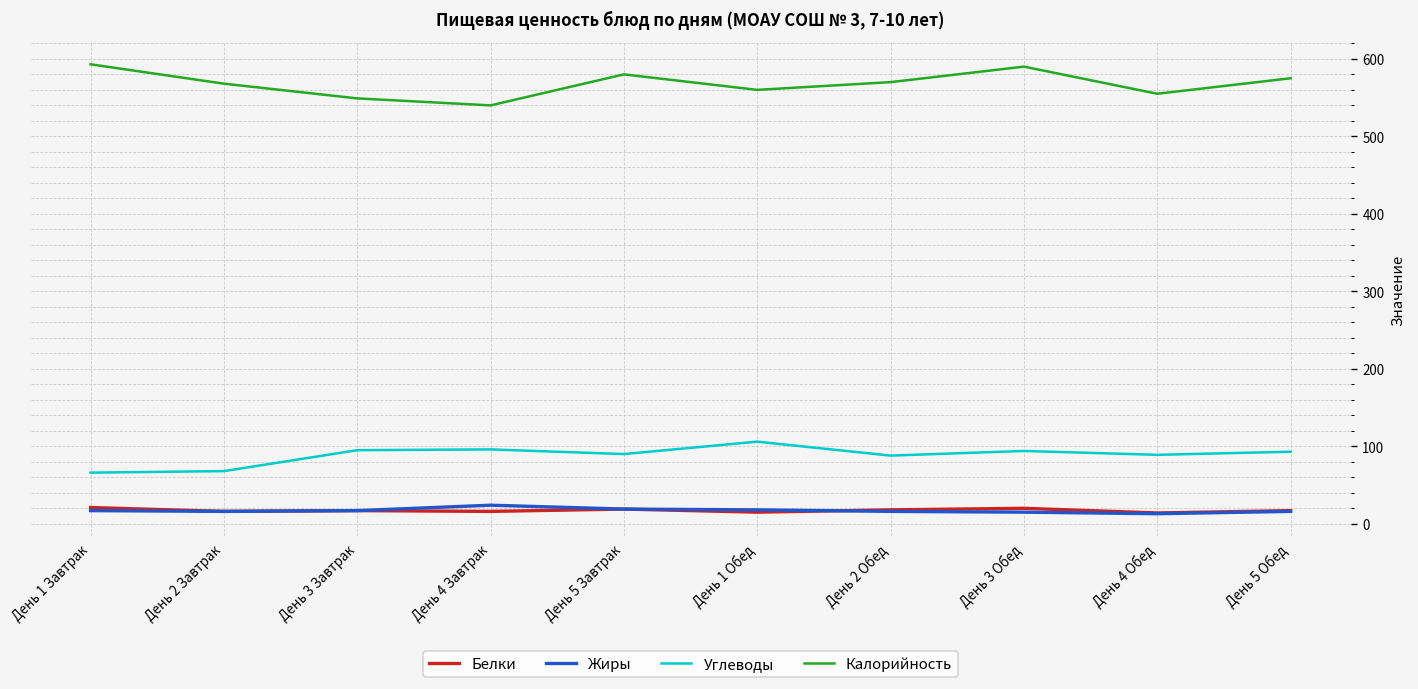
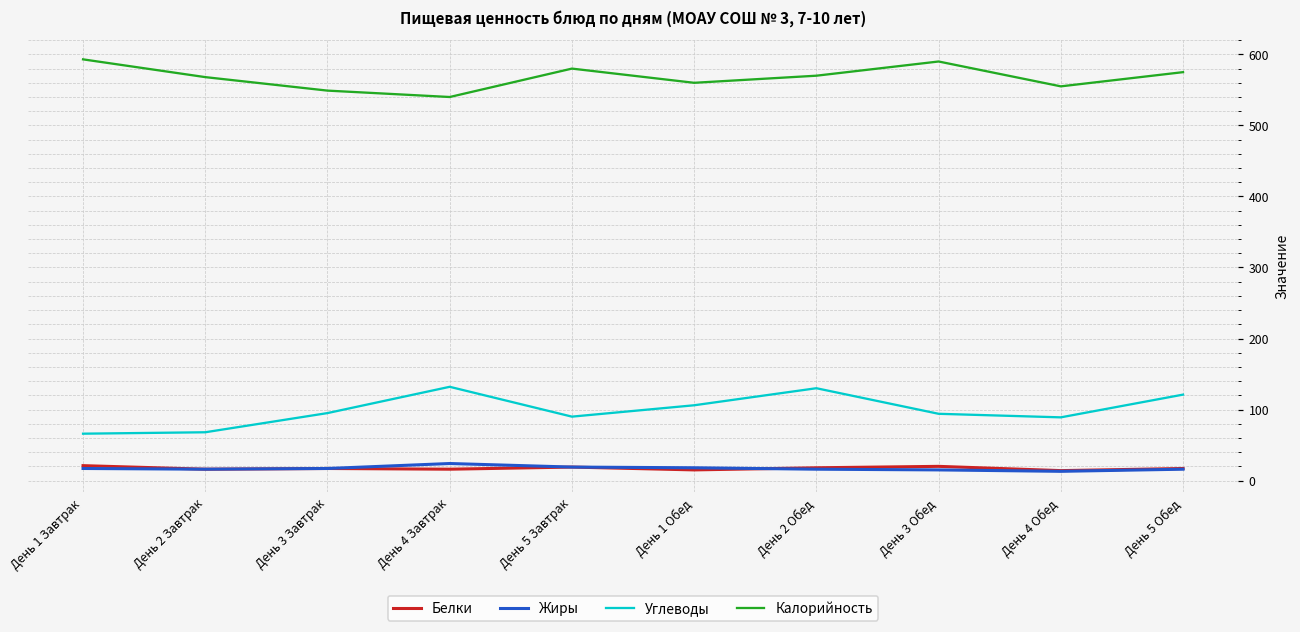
  {
    "Белки": {
      "День 4 Завтрак": 20,
      "День 3 Обед": 20
    },
    "Жиры": {
      "День 4 Завтрак": 20,
      "День 3 Обед": 20
    },
    "Углеводы": {
      "День 1 Завтрак": 70,
      "День 2 Завтрак": 70,
      "День 3 Завтрак": 100,
-     "День 4 Завтрак": 100,
+     "День 4 Завтрак": 130,
      "День 5 Завтрак": 90,
      "День 1 Обед": 110,
-     "День 2 Обед": 90,
+     "День 2 Обед": 130,
      "День 3 Обед": 90,
      "День 4 Обед": 90,
-     "День 5 Обед": 90
+     "День 5 Обед": 120
    },
    "Калорийность": {
      "День 1 Завтрак": 590,
      "День 2 Завтрак": 570,
      "День 3 Завтрак": 550,
      "День 4 Завтрак": 540,
      "День 5 Завтрак": 580,
      "День 1 Обед": 560,
      "День 2 Обед": 570,
      "День 3 Обед": 590,
      "День 4 Обед": 560,
      "День 5 Обед": 580
    }
  }
